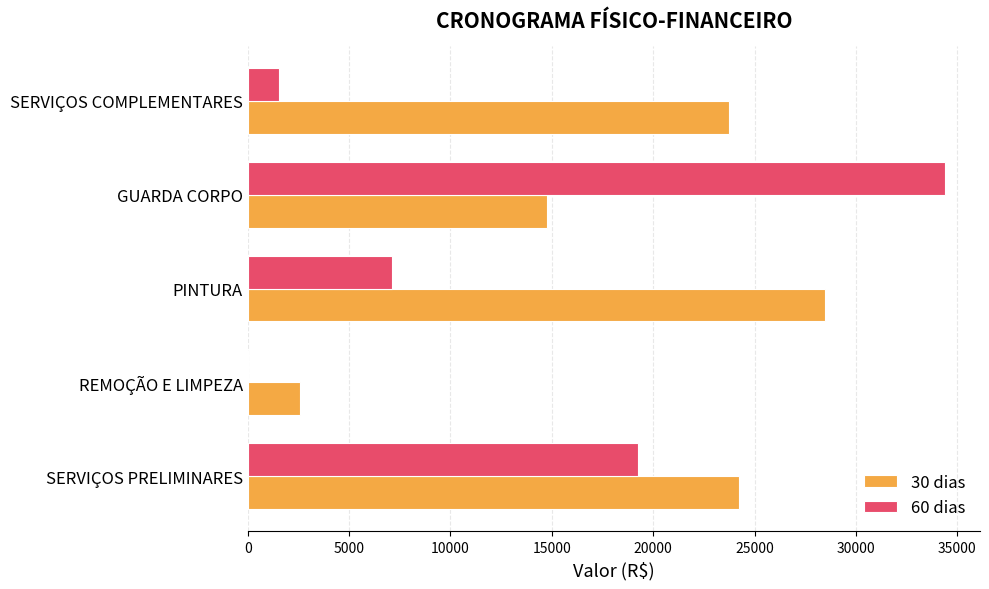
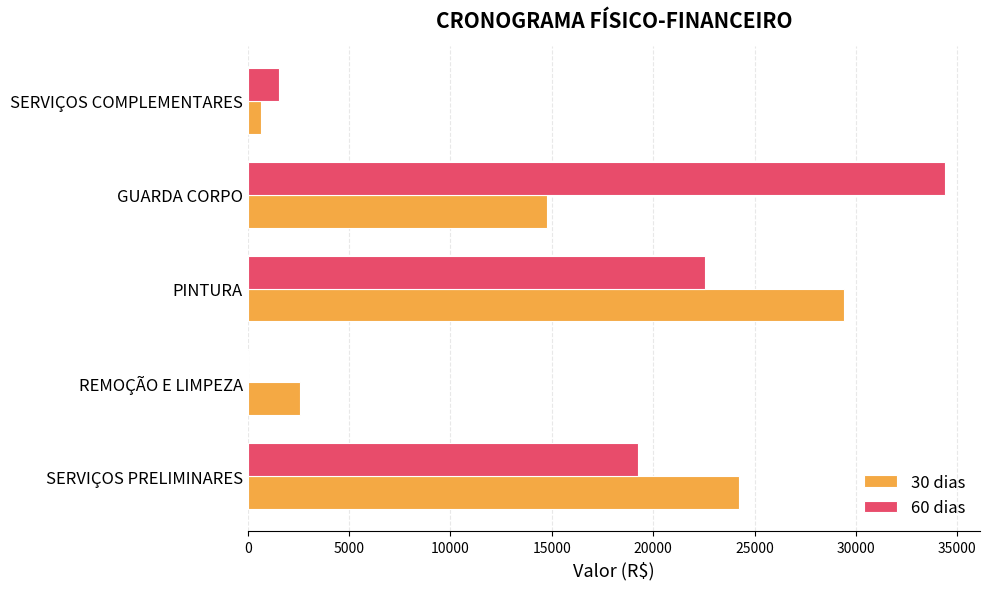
  {
    "30 dias": {
-     "SERVIÇOS COMPLEMENTARES": 23700,
+     "SERVIÇOS COMPLEMENTARES": 700,
      "GUARDA CORPO": 14700,
-     "PINTURA": 28500,
+     "PINTURA": 29400,
      "REMOÇÃO E LIMPEZA": 2600,
      "SERVIÇOS PRELIMINARES": 24200
    },
    "60 dias": {
      "SERVIÇOS COMPLEMENTARES": 1600,
      "GUARDA CORPO": 34400,
-     "PINTURA": 7100,
+     "PINTURA": 22500,
      "REMOÇÃO E LIMPEZA": 0,
      "SERVIÇOS PRELIMINARES": 19300
    }
  }
